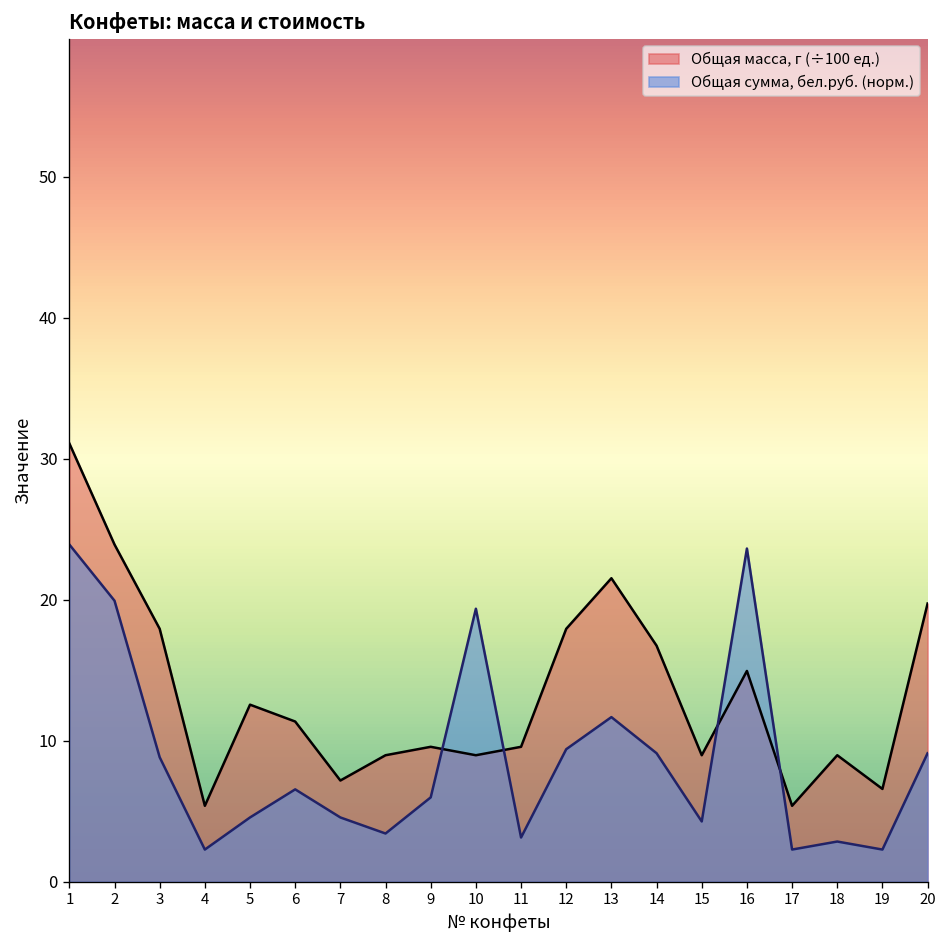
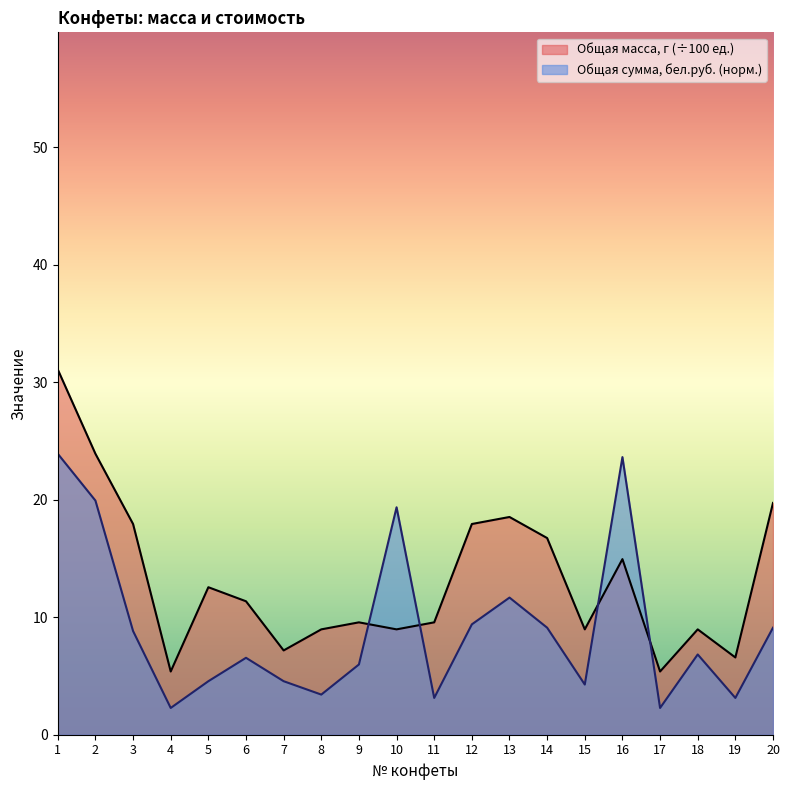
  {
    "Общая масса, г (÷100 ед.)": {
      "1": 31.1,
      "2": 23.9,
      "3": 17.9,
      "4": 5.4,
      "5": 12.6,
      "6": 11.4,
      "7": 7.2,
      "8": 9.0,
      "9": 9.6,
      "10": 9.0,
      "11": 9.6,
      "12": 17.9,
-     "13": 21.5,
+     "13": 18.5,
      "14": 16.7,
      "15": 9.0,
      "16": 15.0,
      "17": 5.4,
      "18": 9.0,
      "19": 6.6,
      "20": 19.7
    },
    "Общая сумма, бел.руб. (норм.)": {
      "1": 23.9,
      "2": 19.9,
      "3": 8.8,
      "4": 2.3,
      "5": 4.6,
      "6": 6.5,
      "7": 4.6,
      "8": 3.4,
      "9": 6.0,
      "10": 19.4,
      "11": 3.1,
      "12": 9.4,
      "13": 11.7,
      "14": 9.1,
      "15": 4.3,
      "16": 23.6,
      "17": 2.3,
-     "18": 2.8,
-     "19": 2.3,
+     "18": 6.8,
+     "19": 3.1,
      "20": 9.1
    }
  }
